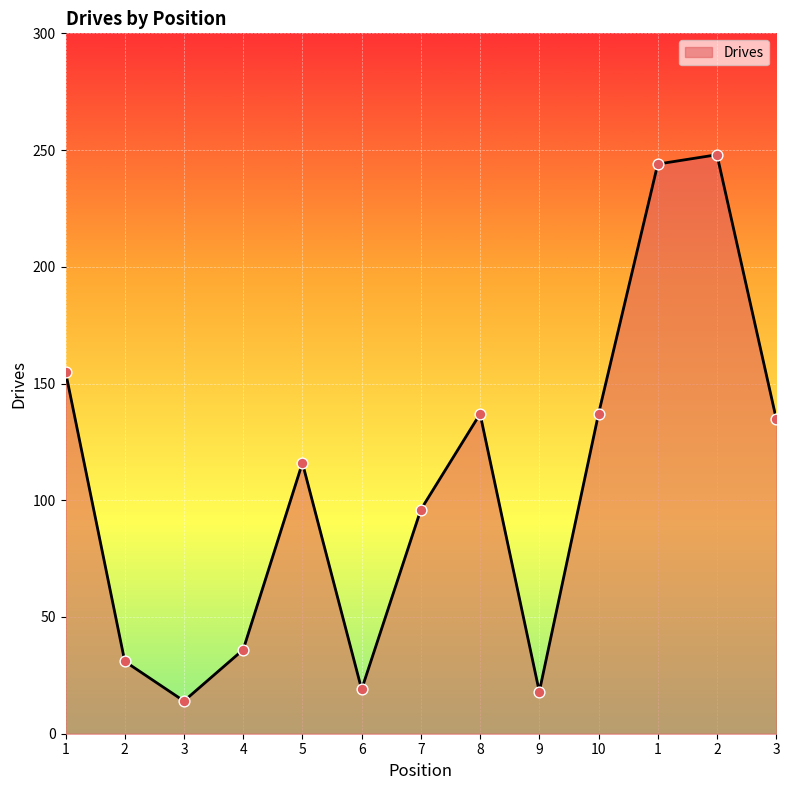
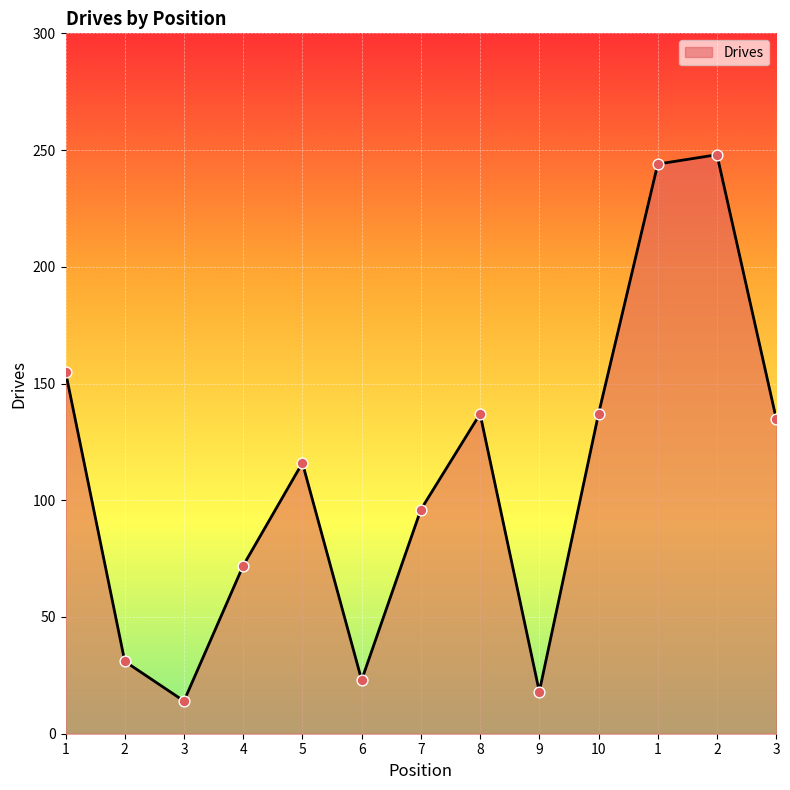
  {
-   "4": 36,
+   "4": 72,
    "5": 116,
-   "6": 19,
+   "6": 23,
    "7": 96,
    "8": 137,
    "9": 18,
    "10": 137
  }
